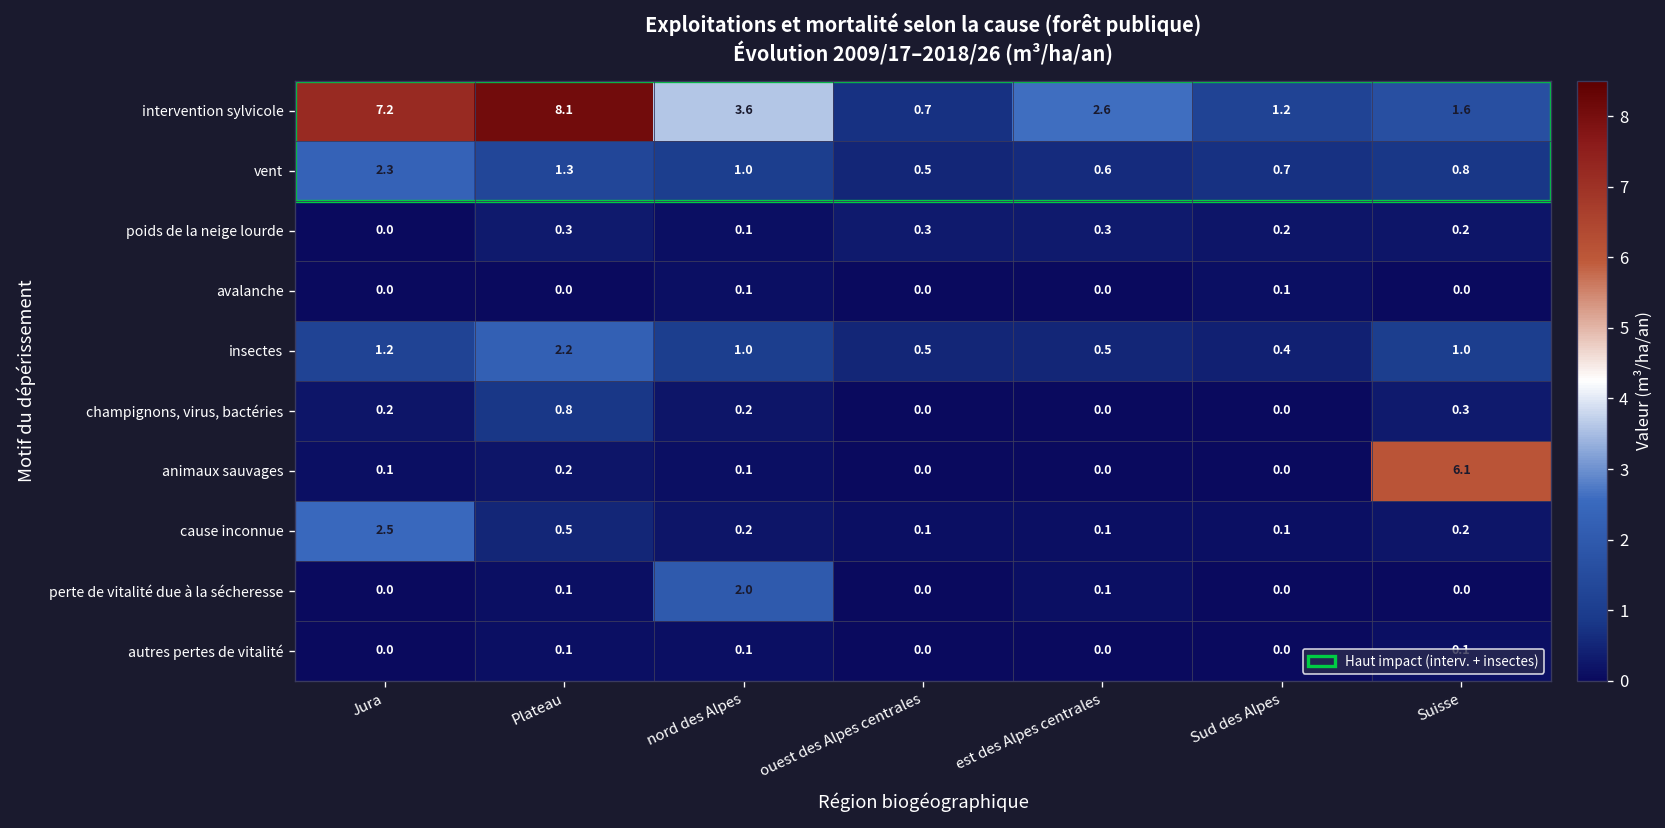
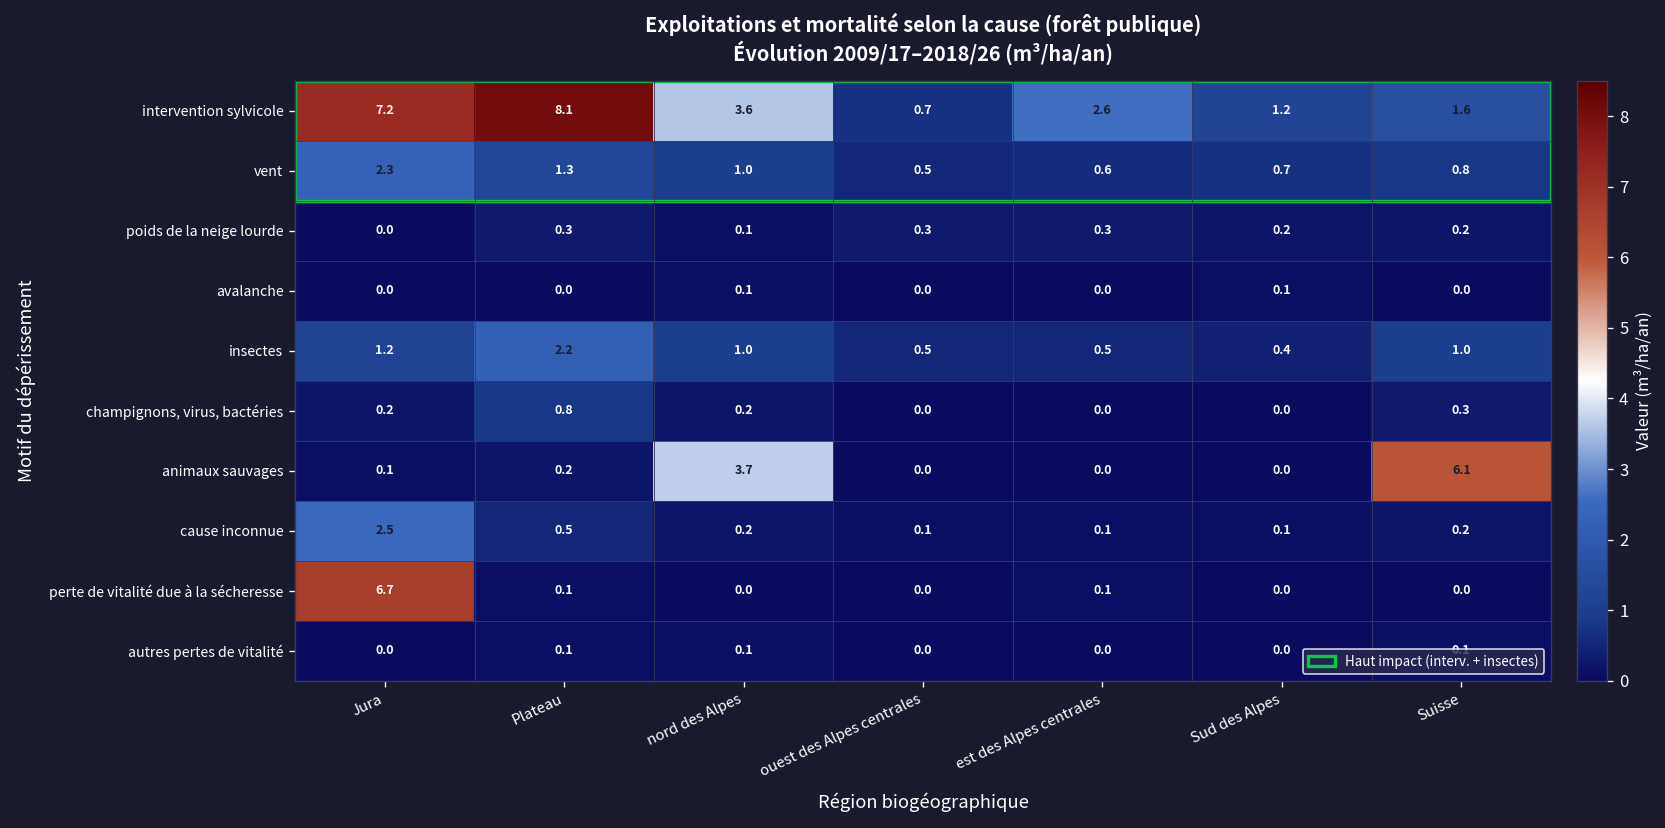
  {
    "intervention sylvicole": {
      "Jura": 7.2,
      "Plateau": 8.1,
      "nord des Alpes": 3.6,
      "ouest des Alpes centrales": 0.7,
      "est des Alpes centrales": 2.6,
      "Sud des Alpes": 1.2,
      "Suisse": 1.6
    },
    "vent": {
      "Jura": 2.3,
      "Plateau": 1.3,
      "nord des Alpes": 1.0,
      "ouest des Alpes centrales": 0.5,
      "est des Alpes centrales": 0.6,
      "Sud des Alpes": 0.7,
      "Suisse": 0.8
    },
    "poids de la neige lourde": {
      "Jura": 0.0,
      "Plateau": 0.3,
      "nord des Alpes": 0.1,
      "ouest des Alpes centrales": 0.3,
      "est des Alpes centrales": 0.3,
      "Sud des Alpes": 0.2,
      "Suisse": 0.2
    },
    "avalanche": {
      "Jura": 0.0,
      "Plateau": 0.0,
      "nord des Alpes": 0.1,
      "ouest des Alpes centrales": 0.0,
      "est des Alpes centrales": 0.0,
      "Sud des Alpes": 0.1,
      "Suisse": 0.0
    },
    "insectes": {
      "Jura": 1.2,
      "Plateau": 2.2,
      "nord des Alpes": 1.0,
      "ouest des Alpes centrales": 0.5,
      "est des Alpes centrales": 0.5,
      "Sud des Alpes": 0.4,
      "Suisse": 1.0
    },
    "champignons, virus, bactéries": {
      "Jura": 0.2,
      "Plateau": 0.8,
      "nord des Alpes": 0.2,
      "ouest des Alpes centrales": 0.0,
      "est des Alpes centrales": 0.0,
      "Sud des Alpes": 0.0,
      "Suisse": 0.3
    },
    "animaux sauvages": {
      "Jura": 0.1,
      "Plateau": 0.2,
-     "nord des Alpes": 0.1,
+     "nord des Alpes": 3.7,
      "ouest des Alpes centrales": 0.0,
      "est des Alpes centrales": 0.0,
      "Sud des Alpes": 0.0,
      "Suisse": 6.1
    },
    "cause inconnue": {
      "Jura": 2.5,
      "Plateau": 0.5,
      "nord des Alpes": 0.2,
      "ouest des Alpes centrales": 0.1,
      "est des Alpes centrales": 0.1,
      "Sud des Alpes": 0.1,
      "Suisse": 0.2
    },
    "perte de vitalité due à la sécheresse": {
-     "Jura": 0.0,
+     "Jura": 6.7,
      "Plateau": 0.1,
-     "nord des Alpes": 2.0,
+     "nord des Alpes": 0.0,
      "ouest des Alpes centrales": 0.0,
      "est des Alpes centrales": 0.1,
      "Sud des Alpes": 0.0,
      "Suisse": 0.0
    },
    "autres pertes de vitalité": {
      "Jura": 0.0,
      "Plateau": 0.1,
      "nord des Alpes": 0.1,
      "ouest des Alpes centrales": 0.0,
      "est des Alpes centrales": 0.0,
      "Sud des Alpes": 0.0
    }
  }
